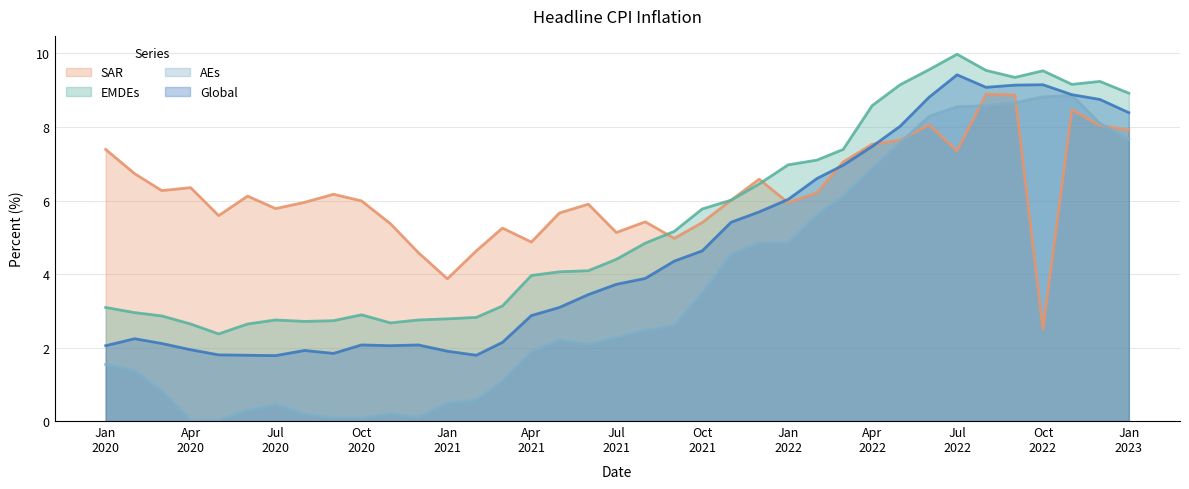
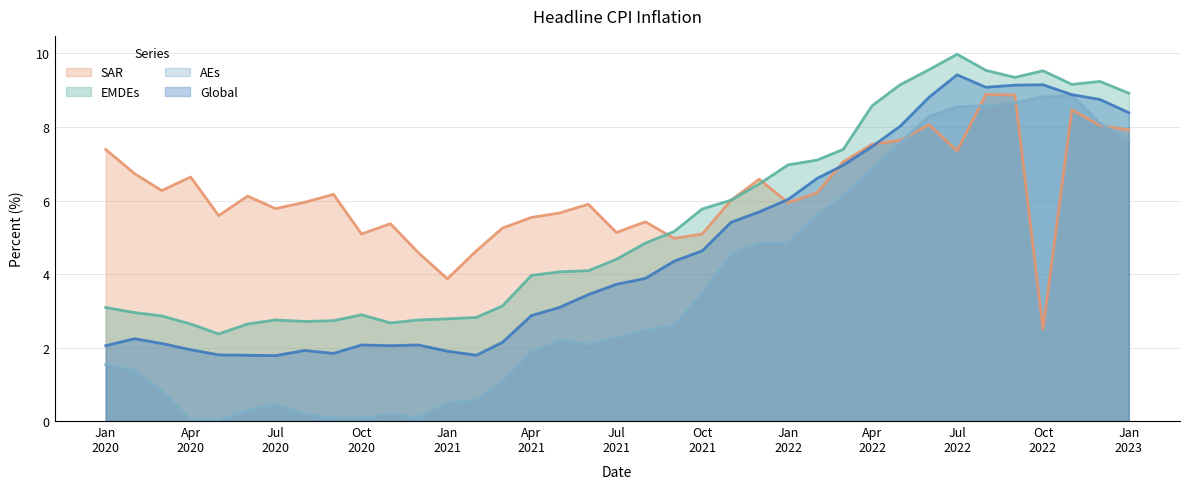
  {
    "SAR": {
      "Jan 2020": 7.4,
-     "Apr 2020": 6.4,
+     "Apr 2020": 6.6,
      "Jul 2020": 5.8,
-     "Oct 2020": 6.0,
+     "Oct 2020": 5.1,
      "Jan 2021": 3.9,
-     "Apr 2021": 4.9,
+     "Apr 2021": 5.5,
      "Jul 2021": 5.1,
-     "Oct 2021": 5.4,
+     "Oct 2021": 5.1,
      "Jan 2022": 5.9,
      "Jul 2022": 7.4,
      "Oct 2022": 2.5,
      "Jan 2023": 7.9
    }
  }
